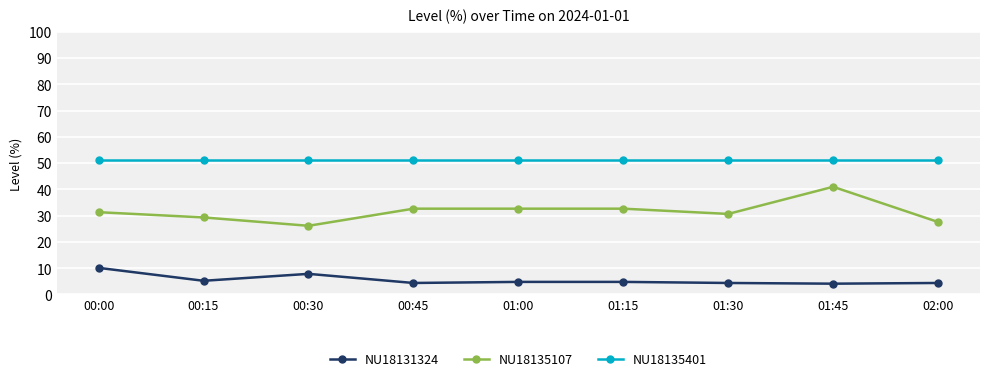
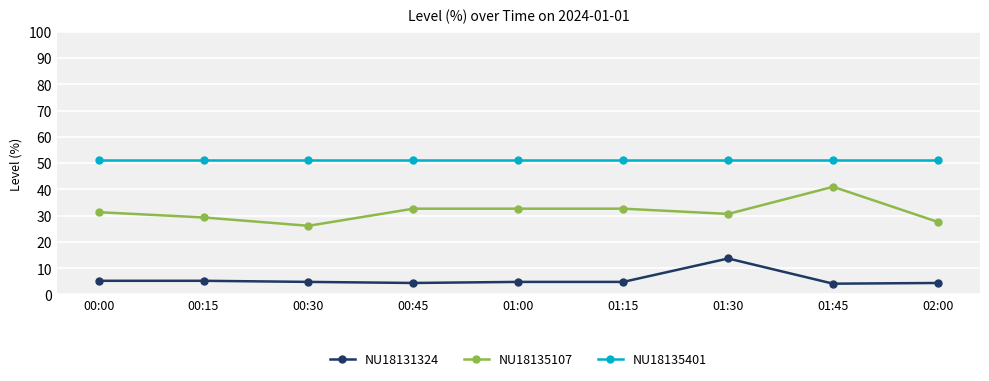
  {
    "NU18131324": {
-     "00:00": 10,
+     "00:00": 5,
      "00:15": 5,
-     "00:30": 8,
+     "00:30": 5,
      "00:45": 4,
      "01:00": 5,
      "01:15": 5,
-     "01:30": 4,
+     "01:30": 14,
      "01:45": 4,
      "02:00": 4
    },
    "NU18135107": {
      "00:00": 31,
      "00:15": 29,
      "00:30": 26,
      "00:45": 33,
      "01:00": 33,
      "01:15": 33,
      "01:30": 31,
      "01:45": 41,
      "02:00": 28
    },
    "NU18135401": {
      "00:00": 51,
      "00:15": 51,
      "00:30": 51,
      "00:45": 51,
      "01:00": 51,
      "01:15": 51,
      "01:30": 51,
      "01:45": 51,
      "02:00": 51
    }
  }
